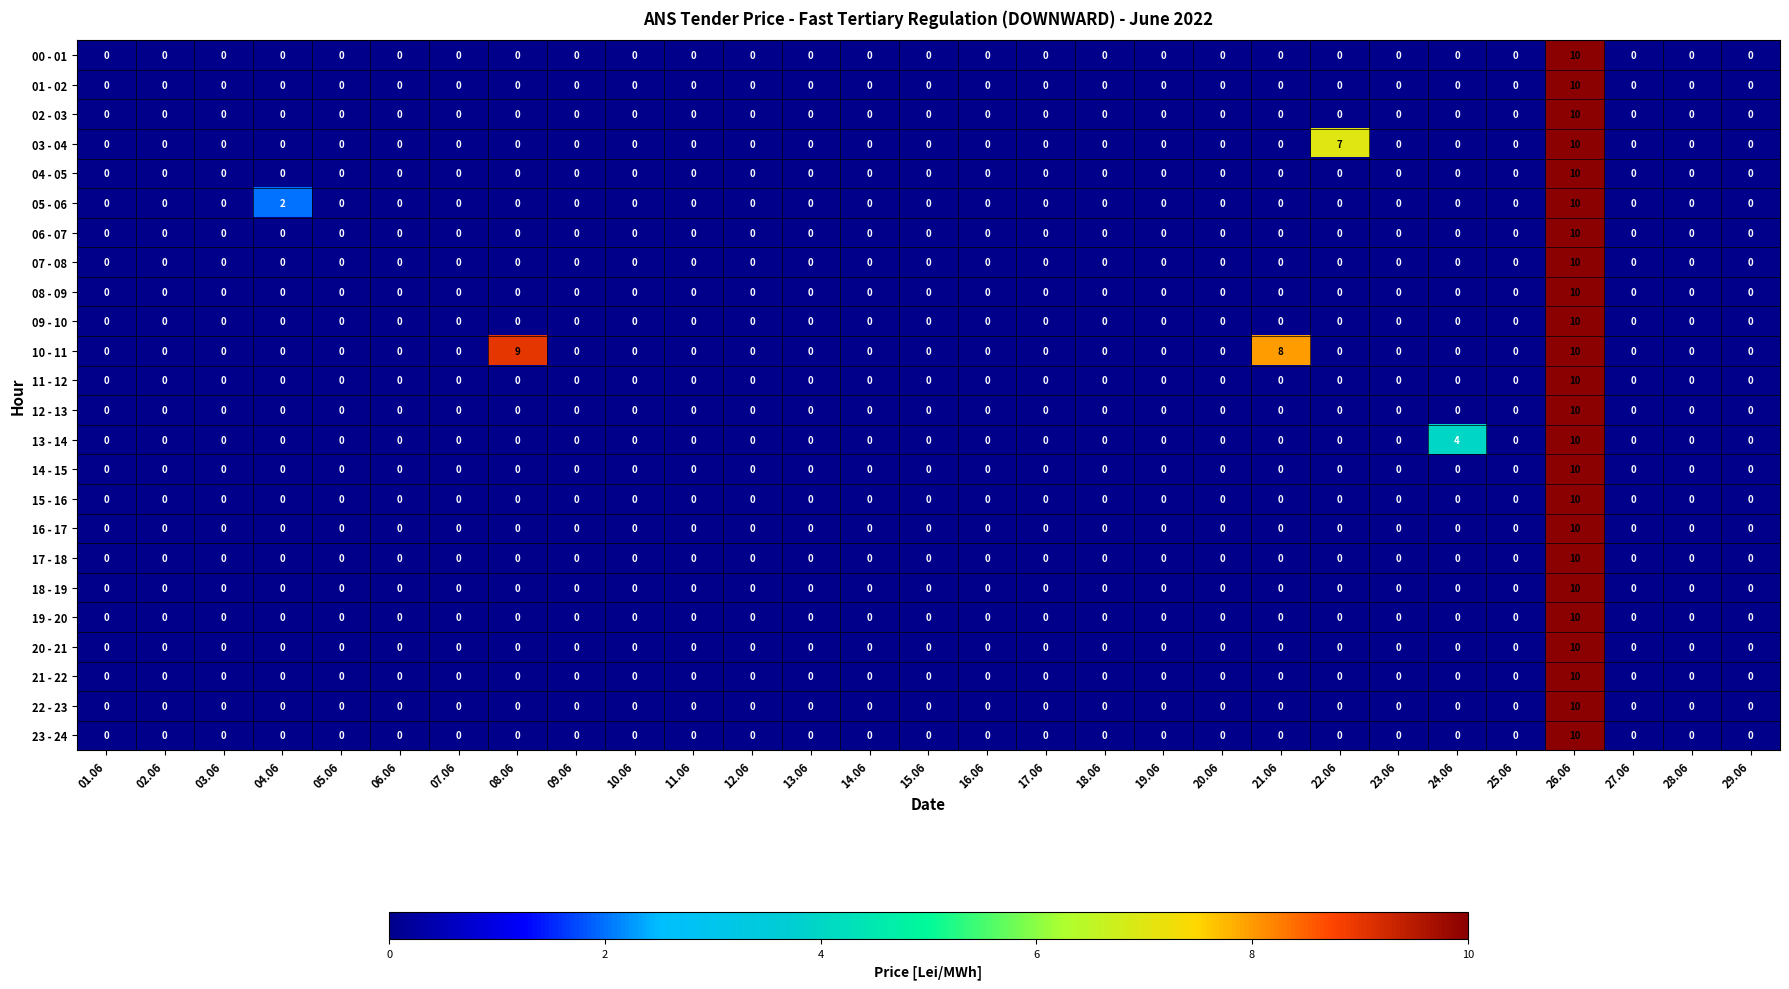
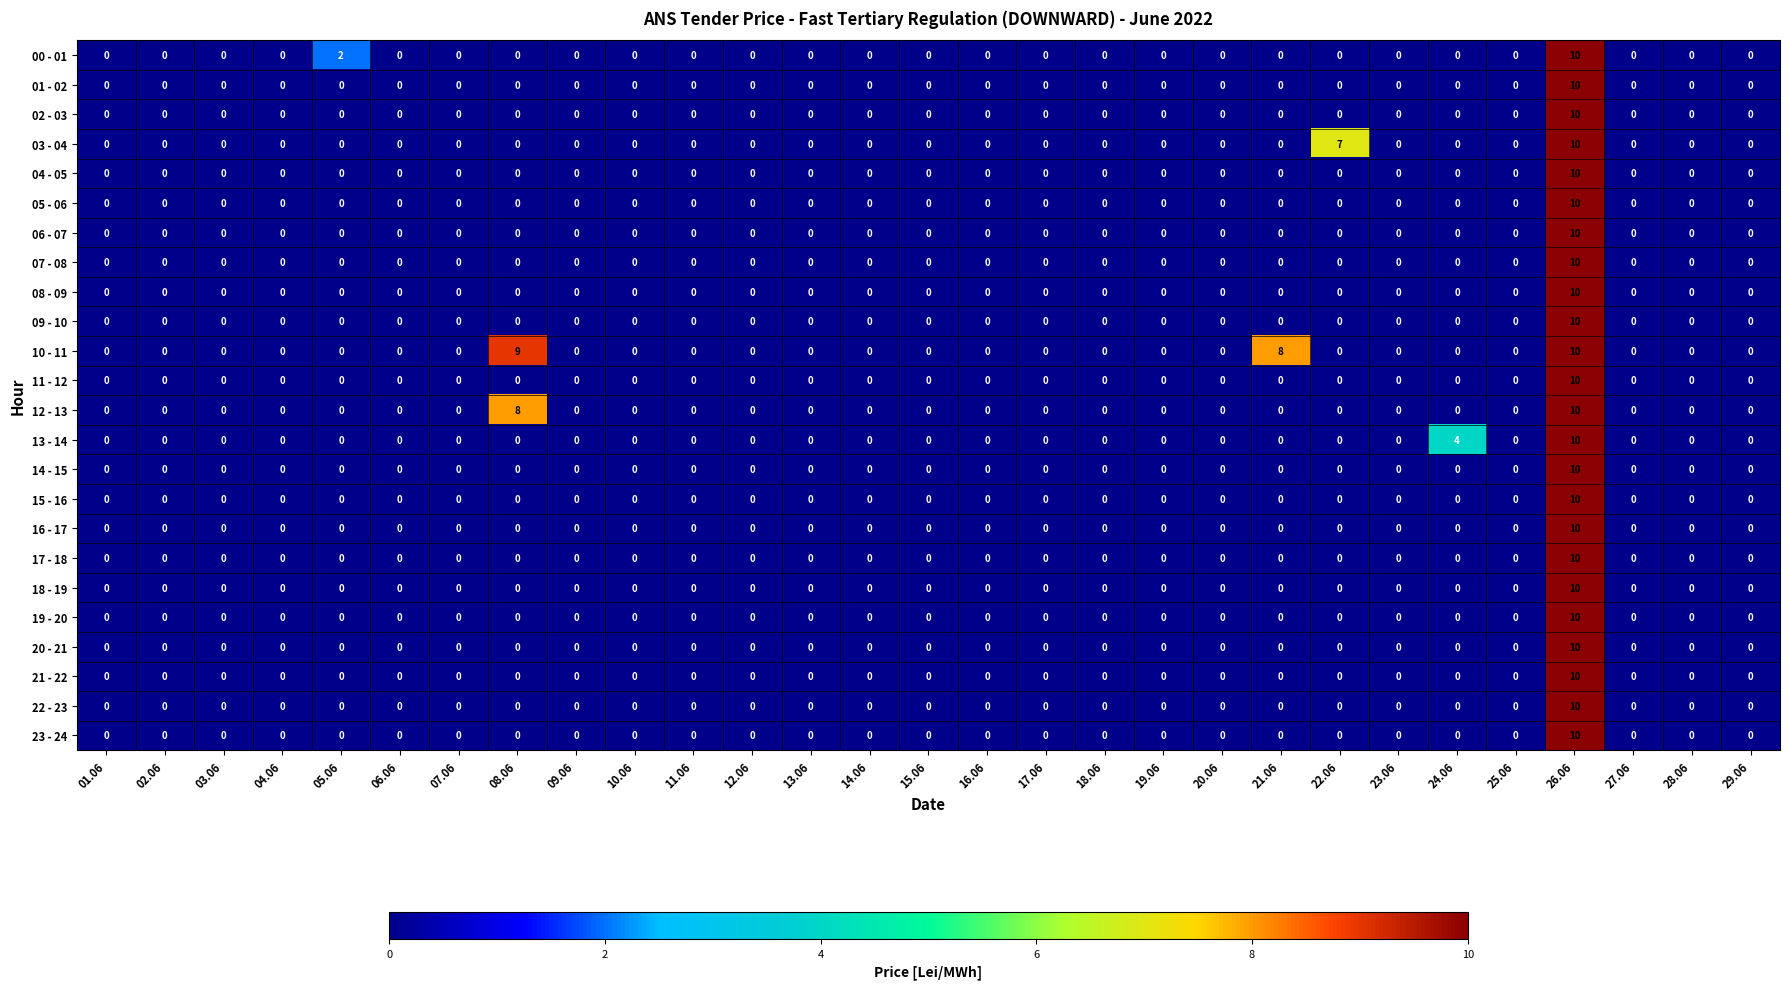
  {
    "00 - 01": {
      "01.06": 0,
      "02.06": 0,
      "03.06": 0,
      "04.06": 0,
-     "05.06": 0,
+     "05.06": 2,
      "06.06": 0,
      "07.06": 0,
      "08.06": 0,
      "09.06": 0,
      "10.06": 0,
      "11.06": 0,
      "12.06": 0,
      "13.06": 0,
      "14.06": 0,
      "15.06": 0,
      "16.06": 0,
      "17.06": 0,
      "18.06": 0,
      "19.06": 0,
      "20.06": 0,
      "21.06": 0,
      "22.06": 0,
      "23.06": 0,
      "24.06": 0,
      "25.06": 0,
      "26.06": 10,
      "27.06": 0,
      "28.06": 0,
      "29.06": 0
    },
    "05 - 06": {
      "01.06": 0,
      "02.06": 0,
      "03.06": 0,
-     "04.06": 2,
+     "04.06": 0,
      "05.06": 0,
      "06.06": 0,
      "07.06": 0,
      "08.06": 0,
      "09.06": 0,
      "10.06": 0,
      "11.06": 0,
      "12.06": 0,
      "13.06": 0,
      "14.06": 0,
      "15.06": 0,
      "16.06": 0,
      "17.06": 0,
      "18.06": 0,
      "19.06": 0,
      "20.06": 0,
      "21.06": 0,
      "22.06": 0,
      "23.06": 0,
      "24.06": 0,
      "25.06": 0,
      "26.06": 10,
      "27.06": 0,
      "28.06": 0,
      "29.06": 0
    },
    "12 - 13": {
      "01.06": 0,
      "02.06": 0,
      "03.06": 0,
      "04.06": 0,
      "05.06": 0,
      "06.06": 0,
      "07.06": 0,
-     "08.06": 0,
+     "08.06": 8,
      "09.06": 0,
      "10.06": 0,
      "11.06": 0,
      "12.06": 0,
      "13.06": 0,
      "14.06": 0,
      "15.06": 0,
      "16.06": 0,
      "17.06": 0,
      "18.06": 0,
      "19.06": 0,
      "20.06": 0,
      "21.06": 0,
      "22.06": 0,
      "23.06": 0,
      "24.06": 0,
      "25.06": 0,
      "26.06": 10,
      "27.06": 0,
      "28.06": 0,
      "29.06": 0
    }
  }
